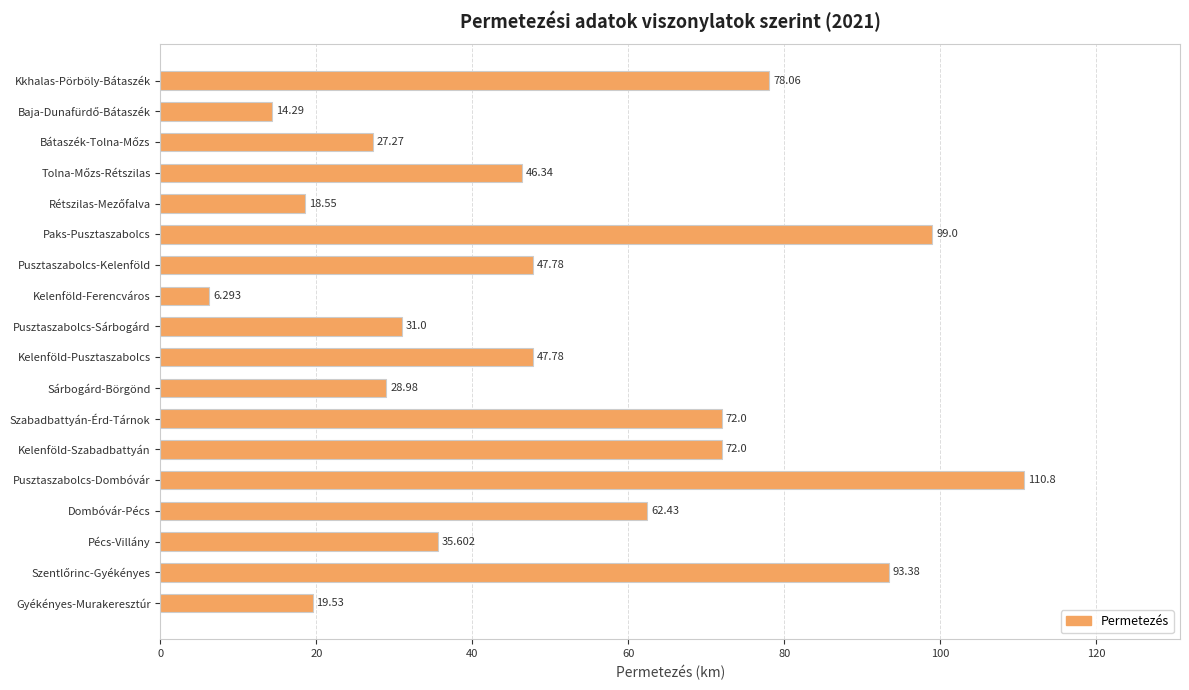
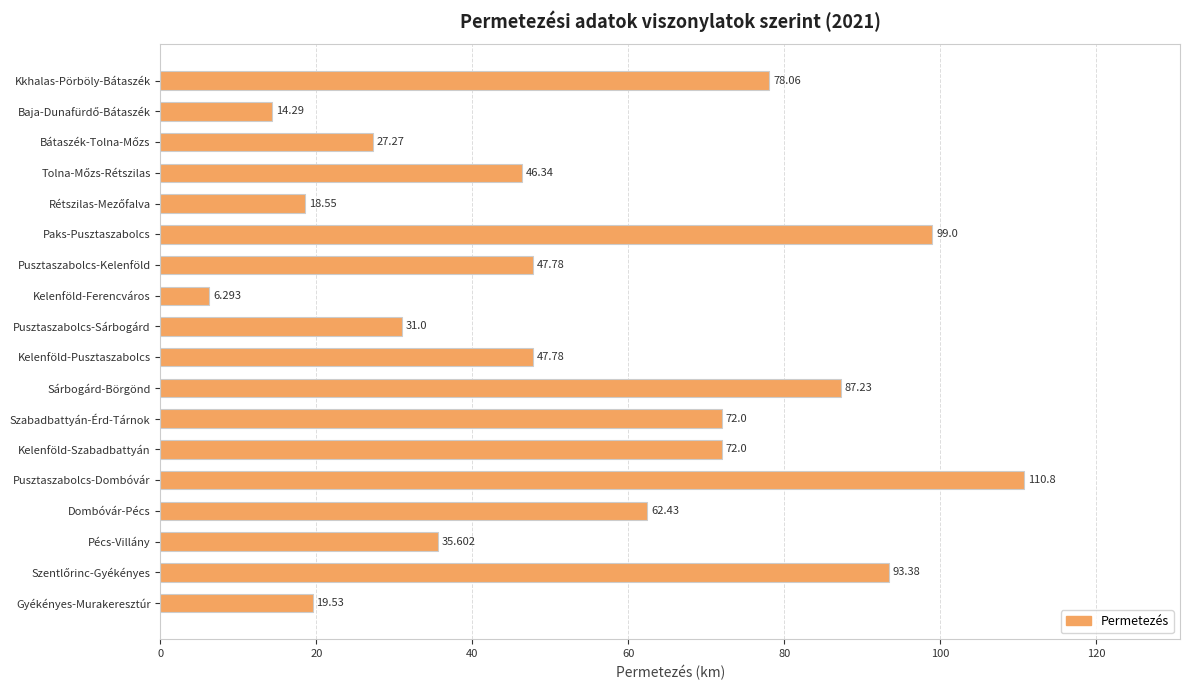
  {
    "Kkhalas-Pörböly-Bátaszék": 78.06,
    "Baja-Dunafürdő-Bátaszék": 14.29,
    "Bátaszék-Tolna-Mőzs": 27.27,
    "Tolna-Mőzs-Rétszilas": 46.34,
    "Rétszilas-Mezőfalva": 18.55,
    "Paks-Pusztaszabolcs": 99.0,
    "Pusztaszabolcs-Kelenföld": 47.78,
    "Kelenföld-Ferencváros": 6.293,
    "Pusztaszabolcs-Sárbogárd": 31.0,
    "Kelenföld-Pusztaszabolcs": 47.78,
-   "Sárbogárd-Börgönd": 28.98,
+   "Sárbogárd-Börgönd": 87.23,
    "Szabadbattyán-Érd-Tárnok": 72.0,
    "Kelenföld-Szabadbattyán": 72.0,
    "Pusztaszabolcs-Dombóvár": 110.8,
    "Dombóvár-Pécs": 62.43,
    "Pécs-Villány": 35.602,
    "Szentlőrinc-Gyékényes": 93.38,
    "Gyékényes-Murakeresztúr": 19.53
  }
